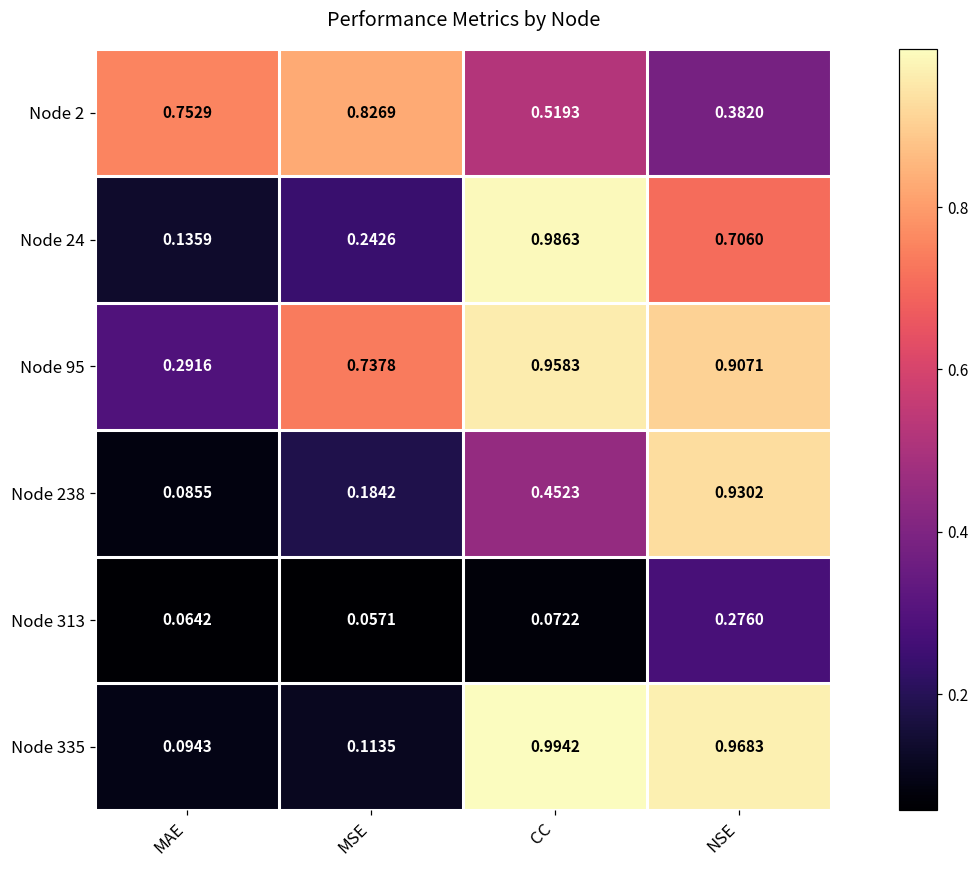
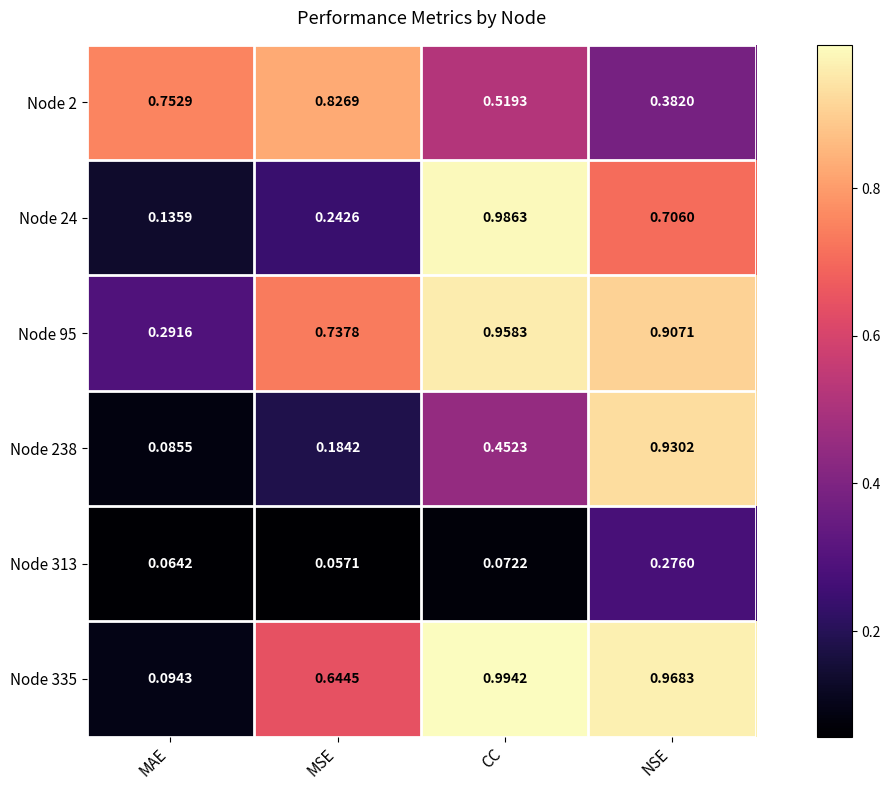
  {
    "Node 2": {
      "MAE": 0.7529,
      "MSE": 0.8269,
      "CC": 0.5193,
      "NSE": 0.3820
    },
    "Node 24": {
      "MAE": 0.1359,
      "MSE": 0.2426,
      "CC": 0.9863,
      "NSE": 0.7060
    },
    "Node 95": {
      "MAE": 0.2916,
      "MSE": 0.7378,
      "CC": 0.9583,
      "NSE": 0.9071
    },
    "Node 238": {
      "MAE": 0.0855,
      "MSE": 0.1842,
      "CC": 0.4523,
      "NSE": 0.9302
    },
    "Node 313": {
      "MAE": 0.0642,
      "MSE": 0.0571,
      "CC": 0.0722,
      "NSE": 0.2760
    },
    "Node 335": {
      "MAE": 0.0943,
-     "MSE": 0.1135,
+     "MSE": 0.6445,
      "CC": 0.9942,
      "NSE": 0.9683
    }
  }
